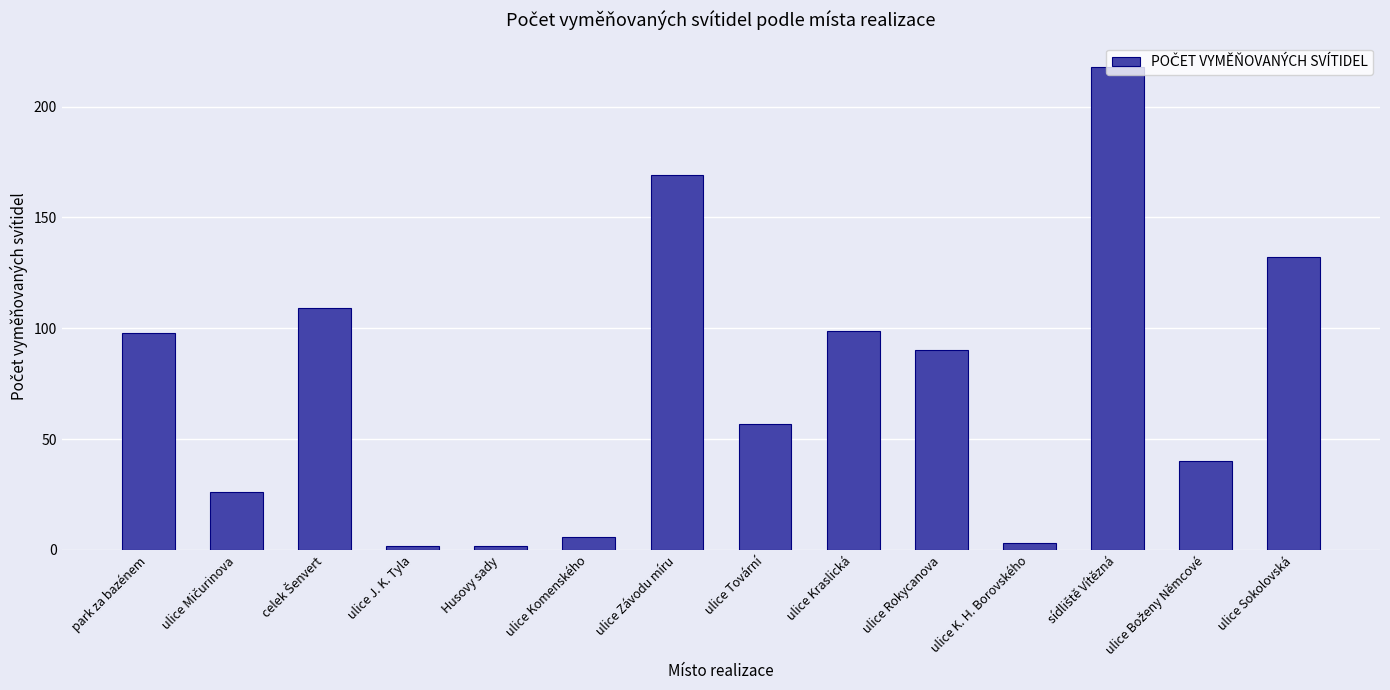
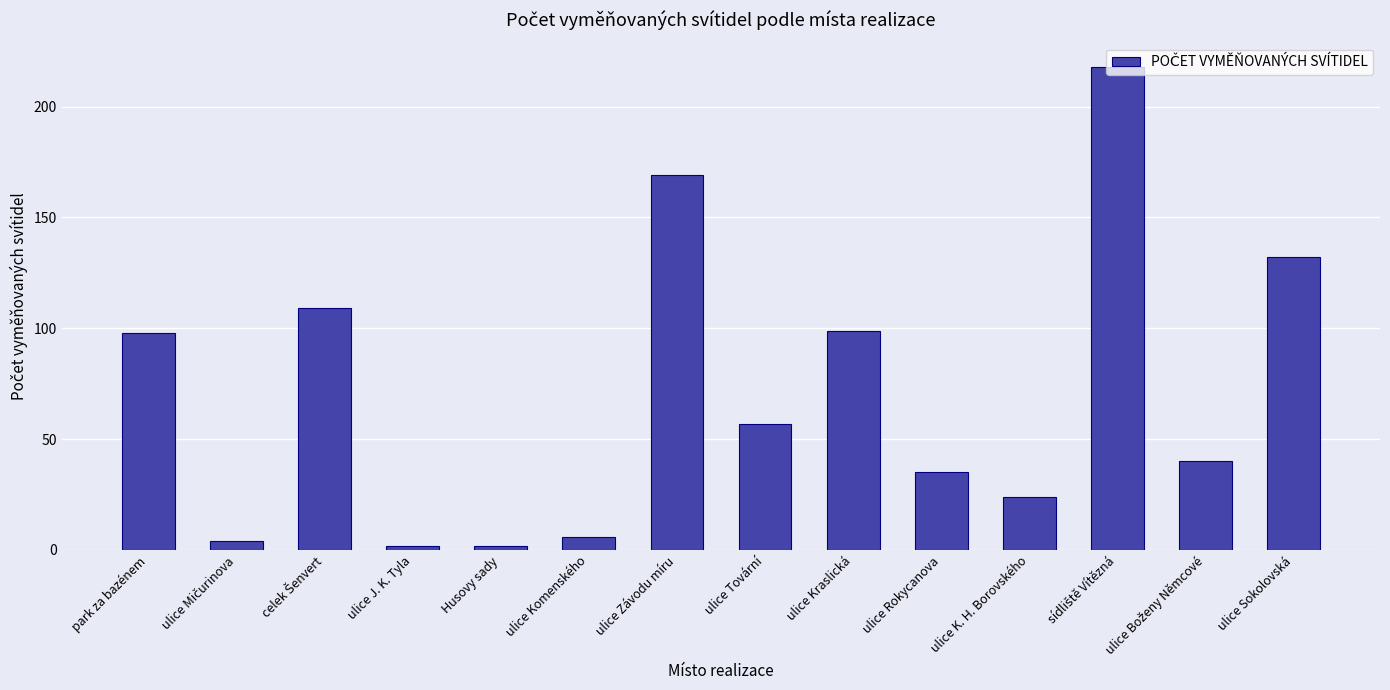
  {
    "park za bazénem": 98,
-   "ulice Mičurinova": 26,
+   "ulice Mičurinova": 4,
    "celek Šenvert": 109,
    "ulice J. K. Tyla": 2,
    "Husovy sady": 2,
    "ulice Komenského": 6,
    "ulice Závodu míru": 169,
    "ulice Tovární": 57,
    "ulice Kraslická": 99,
-   "ulice Rokycanova": 90,
-   "ulice K. H. Borovského": 3,
+   "ulice Rokycanova": 35,
+   "ulice K. H. Borovského": 24,
    "ulice Boženy Němcové": 40,
    "ulice Sokolovská": 132
  }
